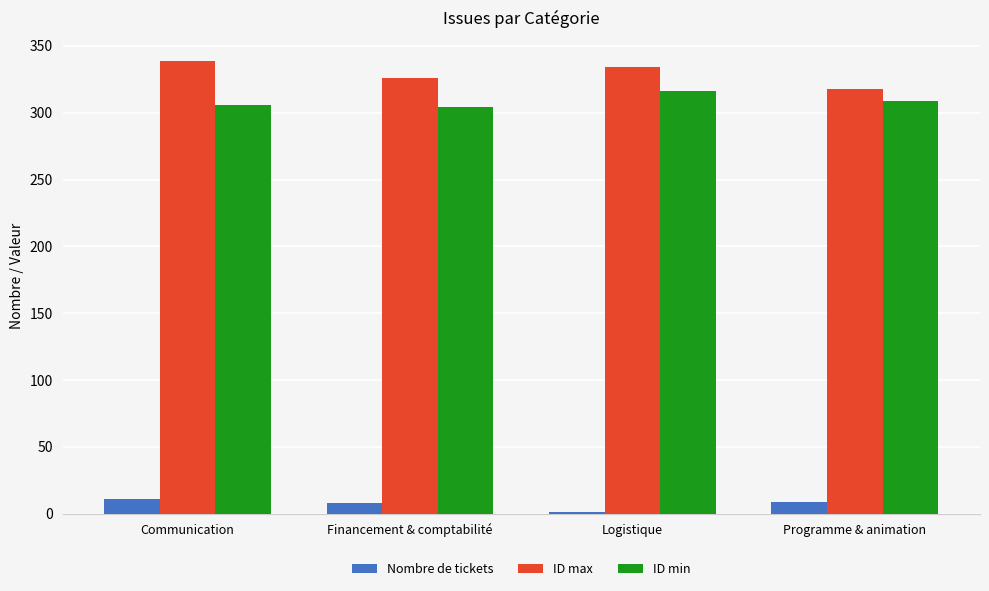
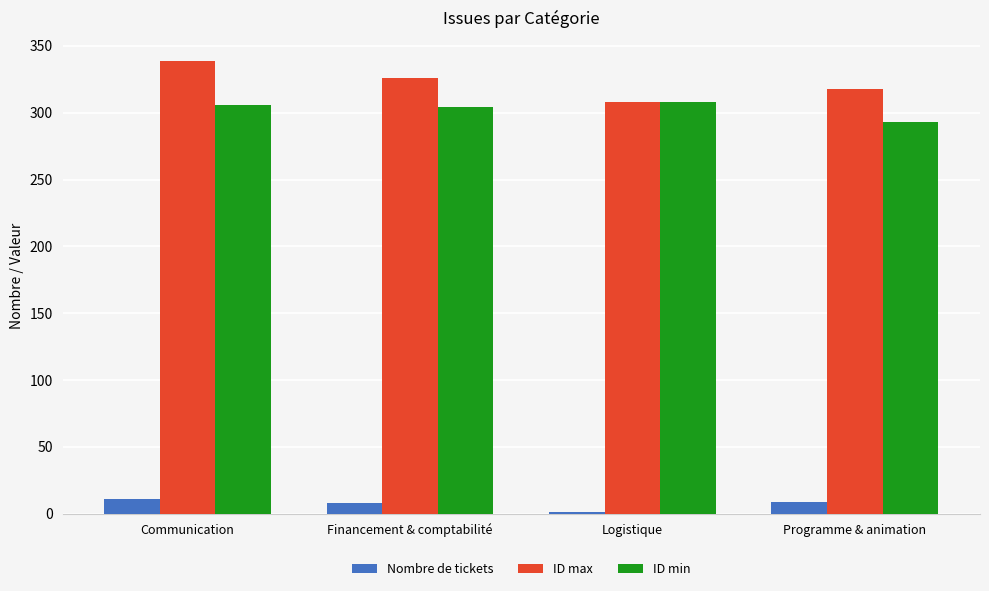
  {
    "Nombre de tickets": {
      "Communication": 11,
      "Financement & comptabilité": 8,
      "Programme & animation": 9
    },
    "ID max": {
      "Communication": 339,
      "Financement & comptabilité": 326,
-     "Logistique": 334,
+     "Logistique": 308,
      "Programme & animation": 318
    },
    "ID min": {
      "Communication": 306,
      "Financement & comptabilité": 304,
-     "Logistique": 316,
-     "Programme & animation": 309
+     "Logistique": 308,
+     "Programme & animation": 293
    }
  }
